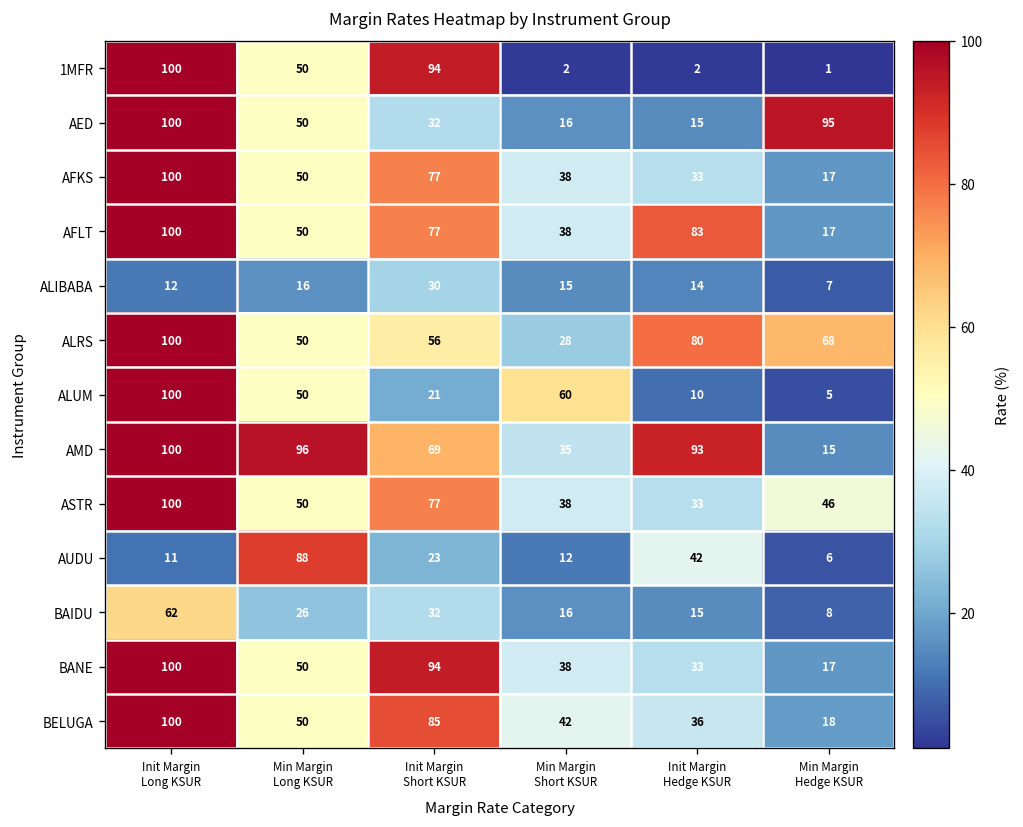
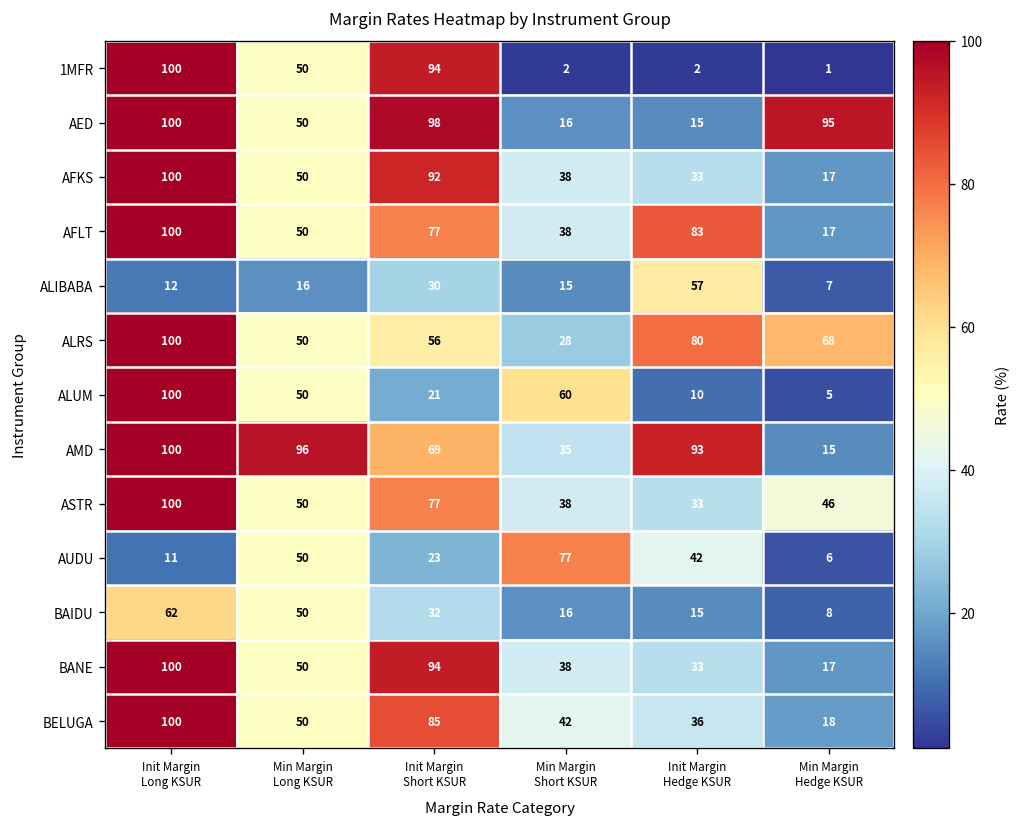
  {
    "1MFR": {
      "Init Margin Long KSUR": 100,
      "Min Margin Long KSUR": 50,
      "Init Margin Short KSUR": 94,
      "Min Margin Short KSUR": 2,
      "Init Margin Hedge KSUR": 2,
      "Min Margin Hedge KSUR": 1
    },
    "AED": {
      "Init Margin Long KSUR": 100,
      "Min Margin Long KSUR": 50,
-     "Init Margin Short KSUR": 32,
+     "Init Margin Short KSUR": 98,
      "Min Margin Short KSUR": 16,
      "Init Margin Hedge KSUR": 15,
      "Min Margin Hedge KSUR": 95
    },
    "AFKS": {
      "Init Margin Long KSUR": 100,
      "Min Margin Long KSUR": 50,
-     "Init Margin Short KSUR": 77,
+     "Init Margin Short KSUR": 92,
      "Min Margin Short KSUR": 38,
      "Init Margin Hedge KSUR": 33,
      "Min Margin Hedge KSUR": 17
    },
    "AFLT": {
      "Init Margin Long KSUR": 100,
      "Min Margin Long KSUR": 50,
      "Init Margin Short KSUR": 77,
      "Min Margin Short KSUR": 38,
      "Init Margin Hedge KSUR": 83,
      "Min Margin Hedge KSUR": 17
    },
    "ALIBABA": {
      "Init Margin Long KSUR": 12,
      "Min Margin Long KSUR": 16,
      "Init Margin Short KSUR": 30,
      "Min Margin Short KSUR": 15,
-     "Init Margin Hedge KSUR": 14,
+     "Init Margin Hedge KSUR": 57,
      "Min Margin Hedge KSUR": 7
    },
    "ALRS": {
      "Init Margin Long KSUR": 100,
      "Min Margin Long KSUR": 50,
      "Init Margin Short KSUR": 56,
      "Min Margin Short KSUR": 28,
      "Init Margin Hedge KSUR": 80,
      "Min Margin Hedge KSUR": 68
    },
    "ALUM": {
      "Init Margin Long KSUR": 100,
      "Min Margin Long KSUR": 50,
      "Init Margin Short KSUR": 21,
      "Min Margin Short KSUR": 60,
      "Init Margin Hedge KSUR": 10,
      "Min Margin Hedge KSUR": 5
    },
    "AMD": {
      "Init Margin Long KSUR": 100,
      "Min Margin Long KSUR": 96,
      "Init Margin Short KSUR": 69,
      "Min Margin Short KSUR": 35,
      "Init Margin Hedge KSUR": 93,
      "Min Margin Hedge KSUR": 15
    },
    "ASTR": {
      "Init Margin Long KSUR": 100,
      "Min Margin Long KSUR": 50,
      "Init Margin Short KSUR": 77,
      "Min Margin Short KSUR": 38,
      "Init Margin Hedge KSUR": 33,
      "Min Margin Hedge KSUR": 46
    },
    "AUDU": {
      "Init Margin Long KSUR": 11,
-     "Min Margin Long KSUR": 88,
+     "Min Margin Long KSUR": 50,
      "Init Margin Short KSUR": 23,
-     "Min Margin Short KSUR": 12,
+     "Min Margin Short KSUR": 77,
      "Init Margin Hedge KSUR": 42,
      "Min Margin Hedge KSUR": 6
    },
    "BAIDU": {
      "Init Margin Long KSUR": 62,
-     "Min Margin Long KSUR": 26,
+     "Min Margin Long KSUR": 50,
      "Init Margin Short KSUR": 32,
      "Min Margin Short KSUR": 16,
      "Init Margin Hedge KSUR": 15,
      "Min Margin Hedge KSUR": 8
    },
    "BANE": {
      "Init Margin Long KSUR": 100,
      "Min Margin Long KSUR": 50,
      "Init Margin Short KSUR": 94,
      "Min Margin Short KSUR": 38,
      "Init Margin Hedge KSUR": 33,
      "Min Margin Hedge KSUR": 17
    },
    "BELUGA": {
      "Init Margin Long KSUR": 100,
      "Min Margin Long KSUR": 50,
      "Init Margin Short KSUR": 85,
      "Min Margin Short KSUR": 42,
      "Init Margin Hedge KSUR": 36,
      "Min Margin Hedge KSUR": 18
    }
  }
